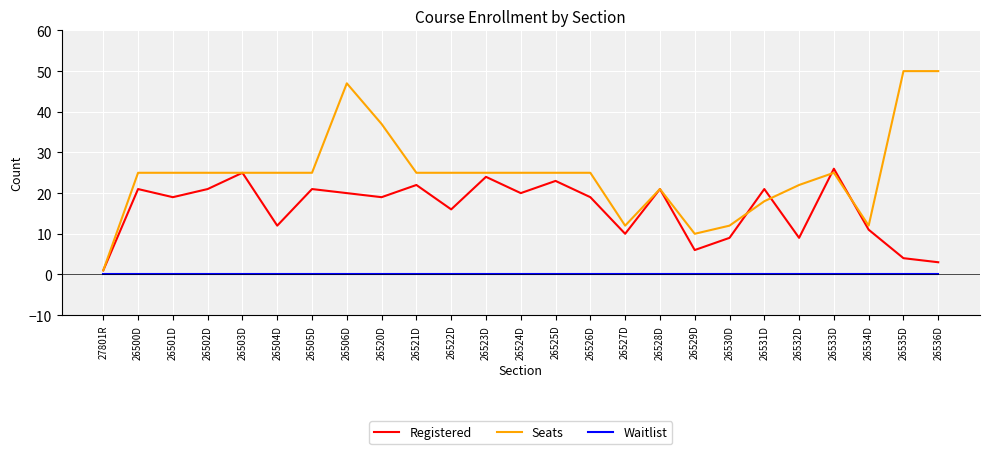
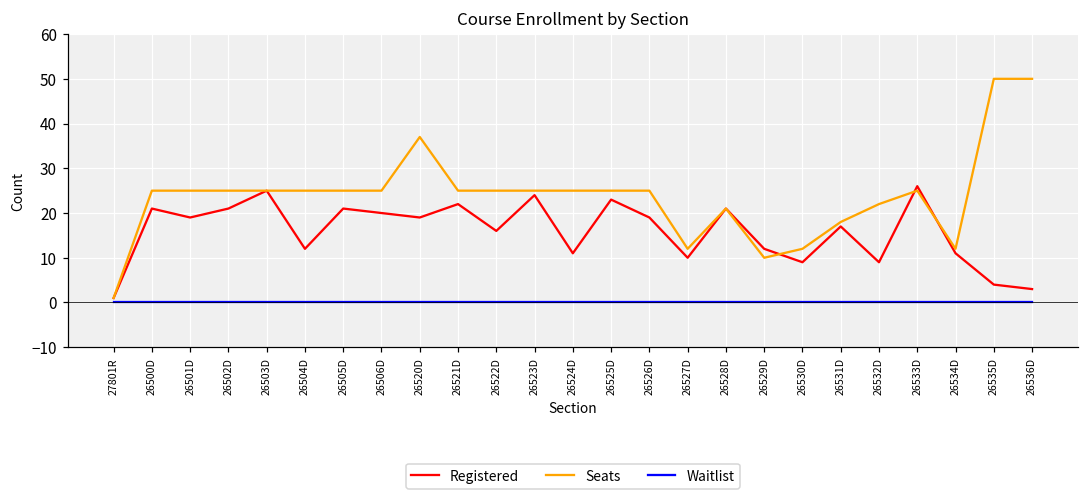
  {
    "Registered": {
      "26500D": 21,
      "26501D": 19,
      "26502D": 21,
      "26504D": 12,
      "26505D": 21,
      "26506D": 20,
      "26520D": 19,
      "26521D": 22,
      "26522D": 16,
      "26523D": 24,
-     "26524D": 20,
+     "26524D": 11,
      "26525D": 23,
      "26526D": 19,
      "26527D": 10,
-     "26529D": 6,
+     "26529D": 12,
      "26530D": 9,
-     "26531D": 21,
+     "26531D": 17,
      "26532D": 9,
      "26533D": 26,
      "26534D": 11,
      "26535D": 4,
      "26536D": 3
    },
    "Seats": {
      "26500D": 25,
      "26501D": 25,
      "26502D": 25,
      "26504D": 25,
      "26505D": 25,
-     "26506D": 47,
+     "26506D": 25,
      "26520D": 37,
      "26521D": 25,
      "26522D": 25,
      "26523D": 25,
      "26524D": 25,
      "26525D": 25,
      "26526D": 25,
      "26527D": 12,
      "26529D": 10,
      "26530D": 12,
      "26531D": 18,
      "26532D": 22,
      "26533D": 25,
      "26534D": 12,
      "26535D": 50,
      "26536D": 50
    },
    "Waitlist": {
      "27801R": 0,
      "26500D": 0,
      "26501D": 0,
      "26502D": 0,
      "26503D": 0,
      "26504D": 0,
      "26505D": 0,
      "26506D": 0,
      "26520D": 0,
      "26521D": 0,
      "26522D": 0,
      "26523D": 0,
      "26524D": 0,
      "26525D": 0,
      "26526D": 0,
      "26527D": 0,
      "26528D": 0,
      "26529D": 0,
      "26530D": 0,
      "26531D": 0,
      "26532D": 0,
      "26533D": 0,
      "26534D": 0,
      "26535D": 0,
      "26536D": 0
    }
  }
